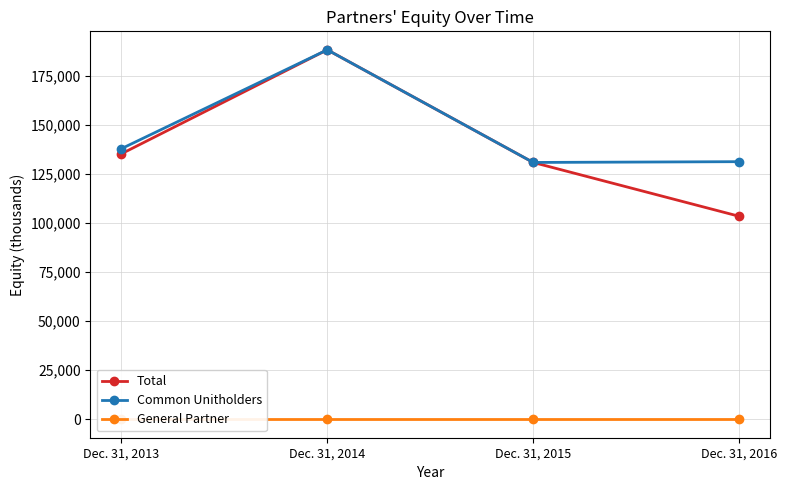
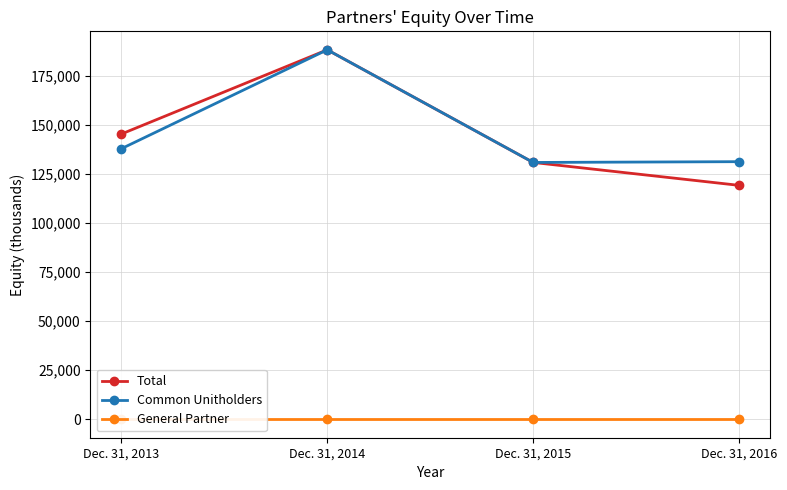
  {
    "Total": {
-     "Dec. 31, 2013": "135,000",
-     "Dec. 31, 2016": "104,000"
+     "Dec. 31, 2013": "145,000",
+     "Dec. 31, 2016": "119,000"
    },
    "Common Unitholders": {
      "Dec. 31, 2013": "138,000",
      "Dec. 31, 2016": "131,000"
    },
    "General Partner": {
      "Dec. 31, 2014": "0",
      "Dec. 31, 2015": "0",
      "Dec. 31, 2016": "0"
    }
  }
